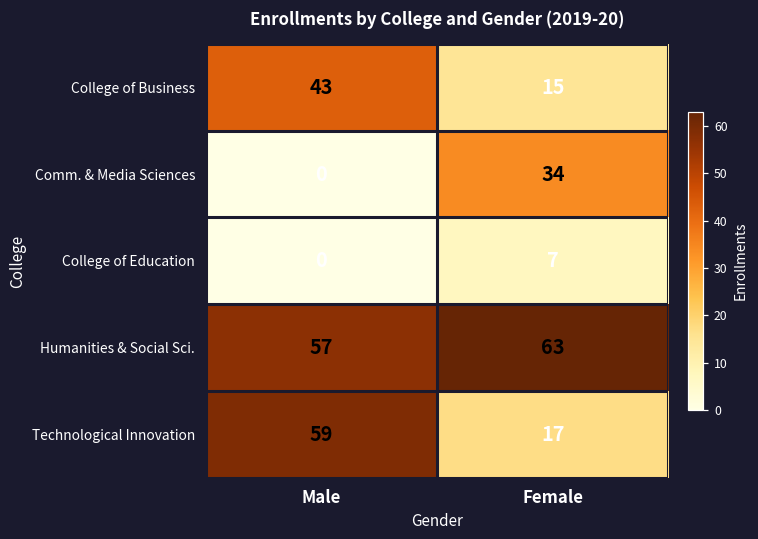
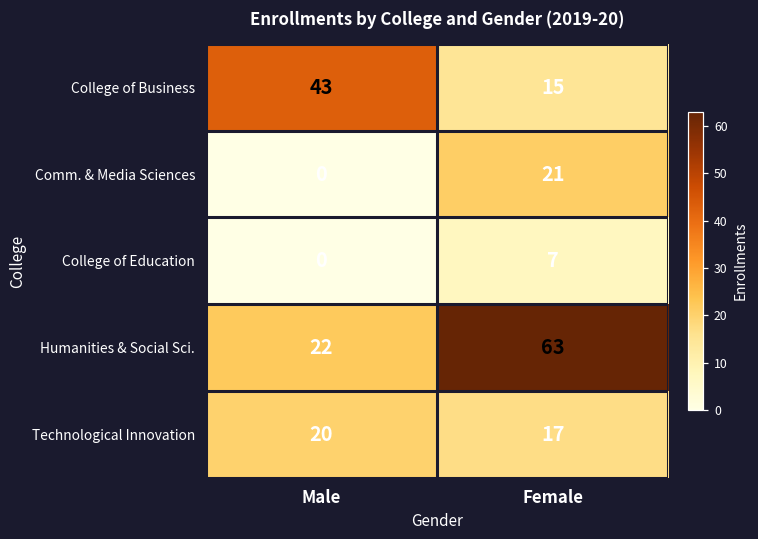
  {
    "College of Business": {
      "Male": 43,
      "Female": 15
    },
    "Comm. & Media Sciences": {
-     "Female": 34
+     "Female": 21
    },
    "College of Education": {
      "Female": 7
    },
    "Humanities & Social Sci.": {
-     "Male": 57,
+     "Male": 22,
      "Female": 63
    },
    "Technological Innovation": {
-     "Male": 59,
+     "Male": 20,
      "Female": 17
    }
  }
